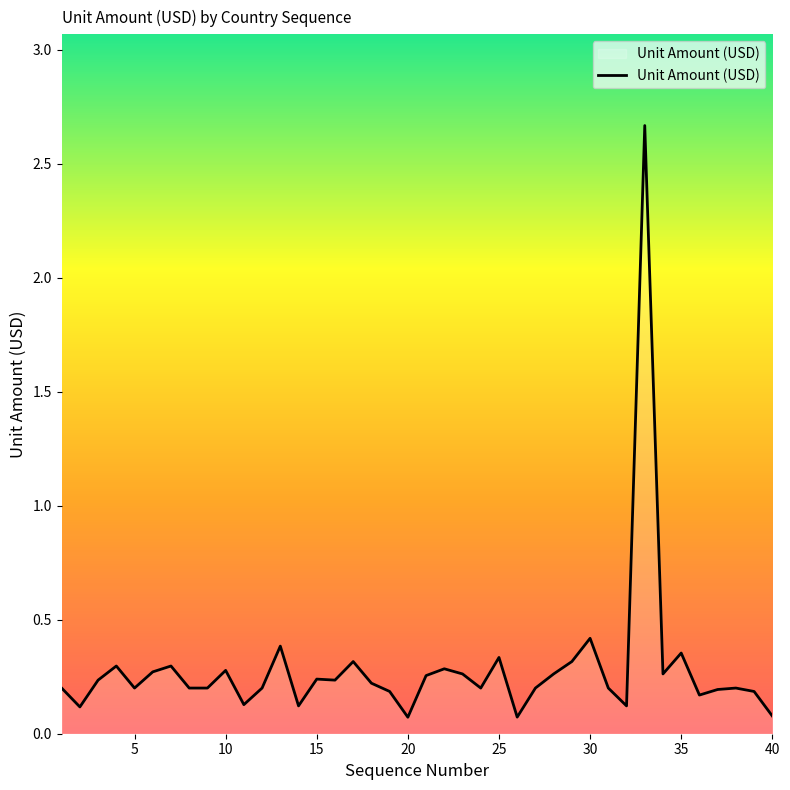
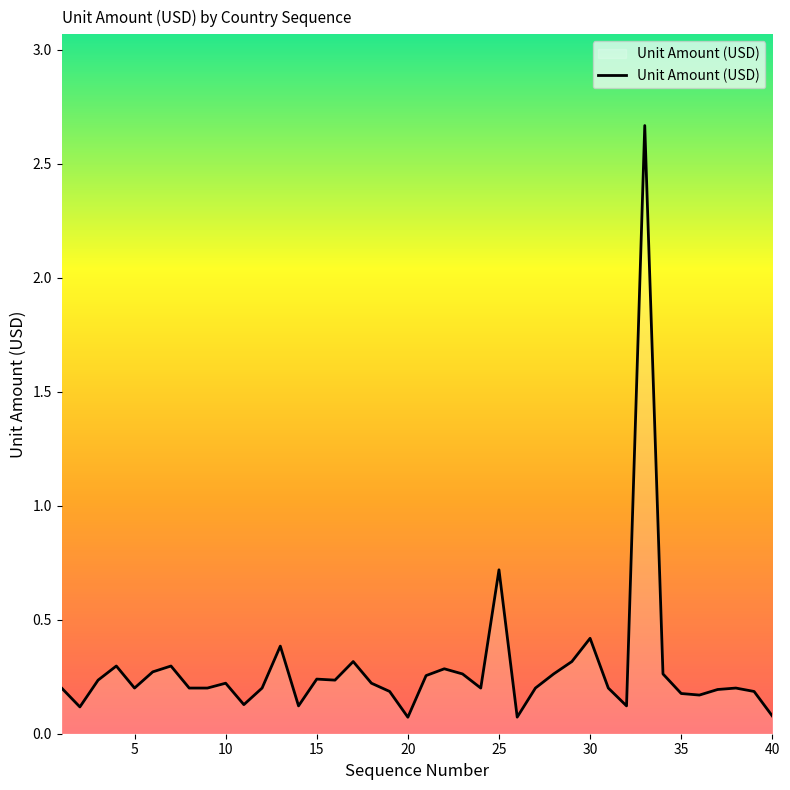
  {
    "5": 0.20,
-   "10": 0.28,
+   "10": 0.22,
    "15": 0.24,
    "20": 0.07,
-   "25": 0.33,
+   "25": 0.72,
    "30": 0.42,
-   "35": 0.35,
+   "35": 0.18,
    "40": 0.08
  }
